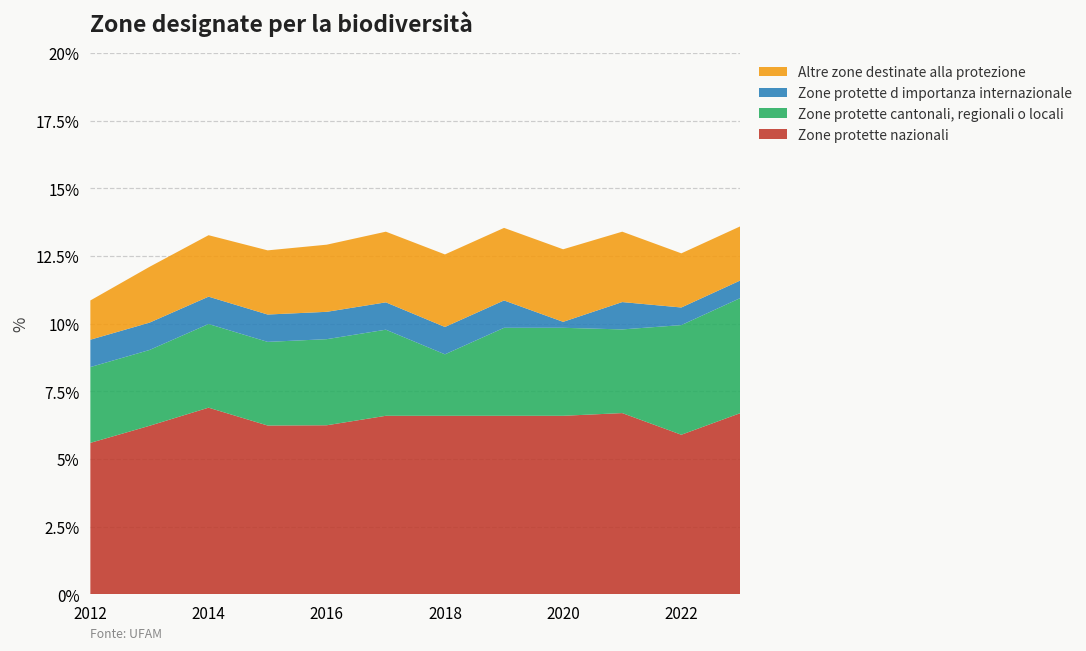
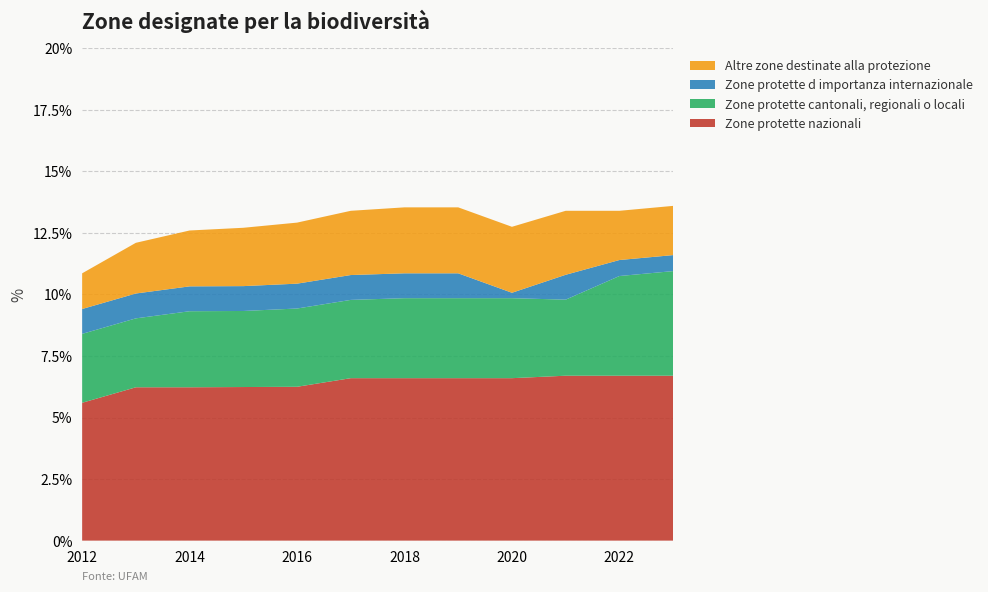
  {
    "Zone protette nazionali": {
      "2012": "5.6%",
-     "2014": "6.9%",
+     "2014": "6.2%",
      "2016": "6.3%",
      "2018": "6.6%",
      "2020": "6.6%",
-     "2022": "5.9%"
+     "2022": "6.7%"
    },
    "Zone protette cantonali, regionali o locali": {
      "2012": "2.8%",
      "2014": "3.1%",
      "2016": "3.2%",
-     "2018": "2.3%",
+     "2018": "3.3%",
      "2020": "3.3%",
      "2022": "4.0%"
    },
    "Zone protette d importanza internazionale": {
      "2012": "1.0%",
      "2014": "1.0%",
      "2016": "1.0%",
      "2018": "1.0%",
      "2020": "0.2%",
      "2022": "0.7%"
    },
    "Altre zone destinate alla protezione": {
      "2012": "1.4%",
      "2014": "2.3%",
      "2016": "2.5%",
      "2018": "2.7%",
      "2020": "2.7%",
      "2022": "2.0%"
    }
  }
